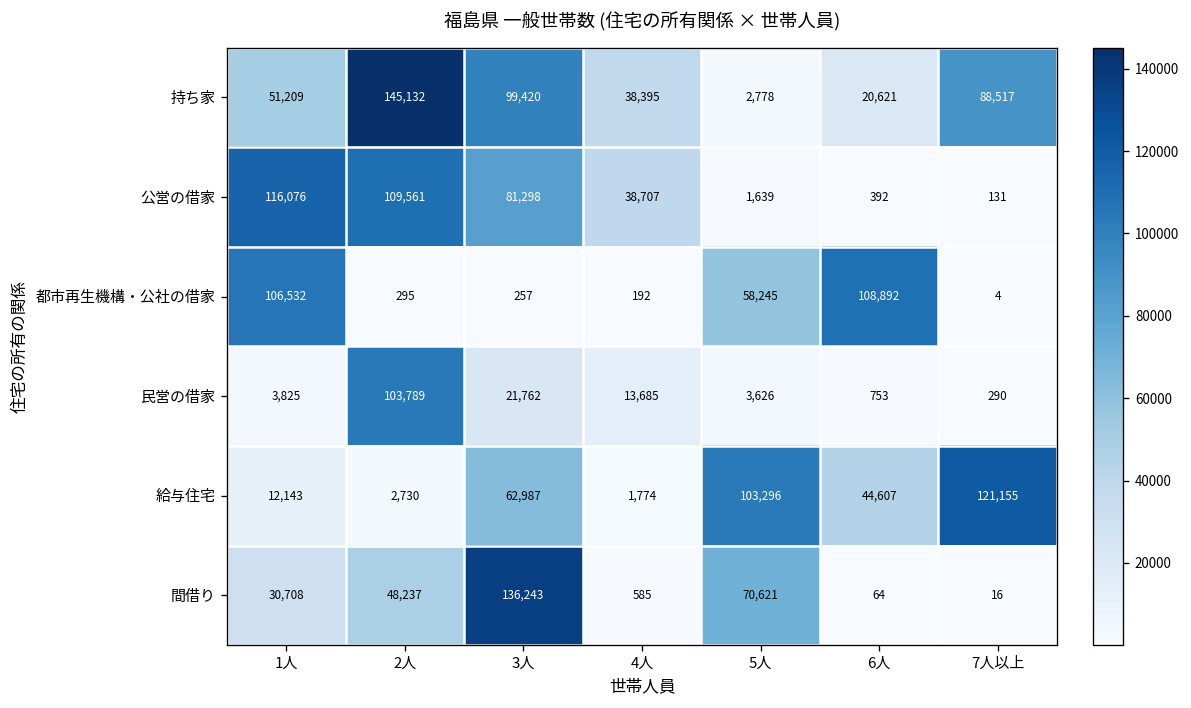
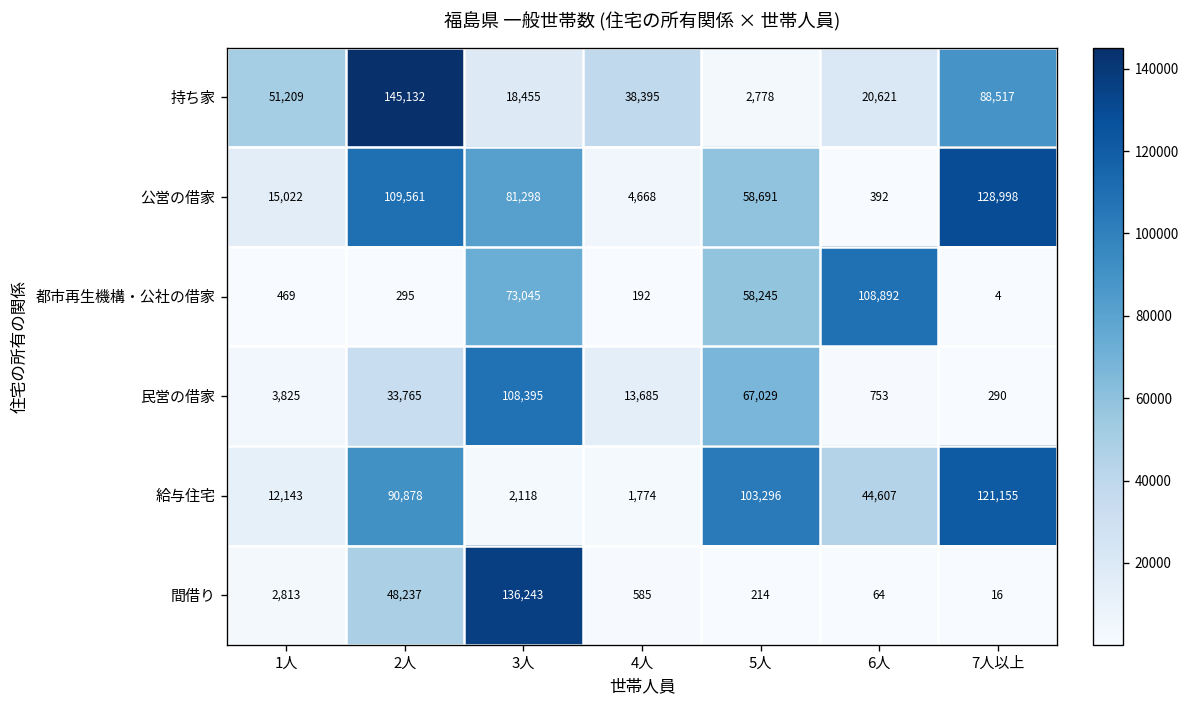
  {
    "持ち家": {
      "1人": "51,209",
      "2人": "145,132",
-     "3人": "99,420",
+     "3人": "18,455",
      "4人": "38,395",
      "5人": "2,778",
      "6人": "20,621",
      "7人以上": "88,517"
    },
    "公営の借家": {
-     "1人": "116,076",
+     "1人": "15,022",
      "2人": "109,561",
      "3人": "81,298",
-     "4人": "38,707",
-     "5人": "1,639",
+     "4人": "4,668",
+     "5人": "58,691",
      "6人": "392",
-     "7人以上": "131"
+     "7人以上": "128,998"
    },
    "都市再生機構・公社の借家": {
-     "1人": "106,532",
+     "1人": "469",
      "2人": "295",
-     "3人": "257",
+     "3人": "73,045",
      "4人": "192",
      "5人": "58,245",
      "6人": "108,892",
      "7人以上": "4"
    },
    "民営の借家": {
      "1人": "3,825",
-     "2人": "103,789",
-     "3人": "21,762",
+     "2人": "33,765",
+     "3人": "108,395",
      "4人": "13,685",
-     "5人": "3,626",
+     "5人": "67,029",
      "6人": "753",
      "7人以上": "290"
    },
    "給与住宅": {
      "1人": "12,143",
-     "2人": "2,730",
-     "3人": "62,987",
+     "2人": "90,878",
+     "3人": "2,118",
      "4人": "1,774",
      "5人": "103,296",
      "6人": "44,607",
      "7人以上": "121,155"
    },
    "間借り": {
-     "1人": "30,708",
+     "1人": "2,813",
      "2人": "48,237",
      "3人": "136,243",
      "4人": "585",
-     "5人": "70,621",
+     "5人": "214",
      "6人": "64",
      "7人以上": "16"
    }
  }
